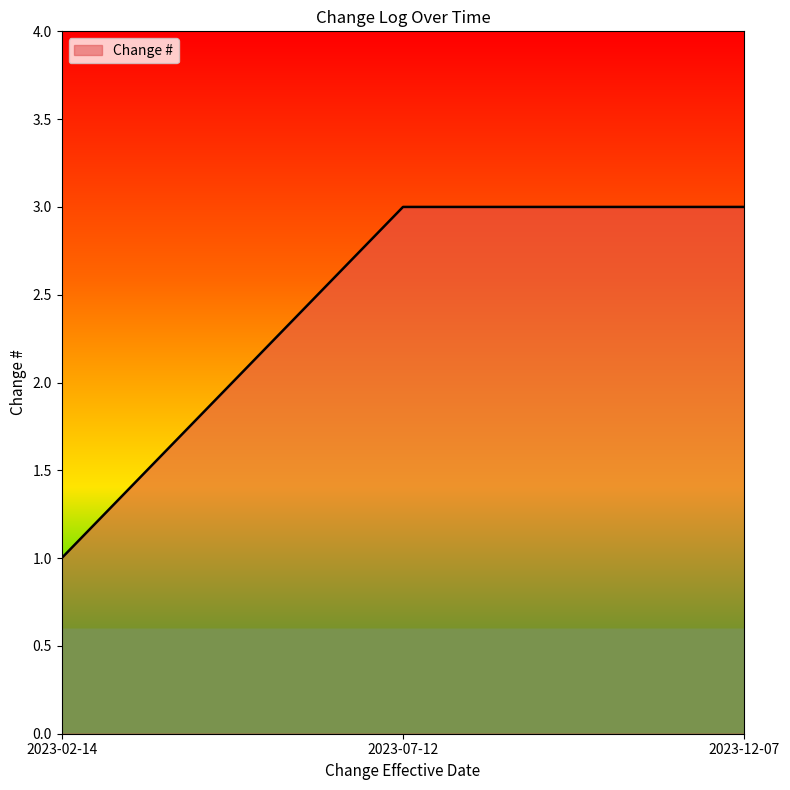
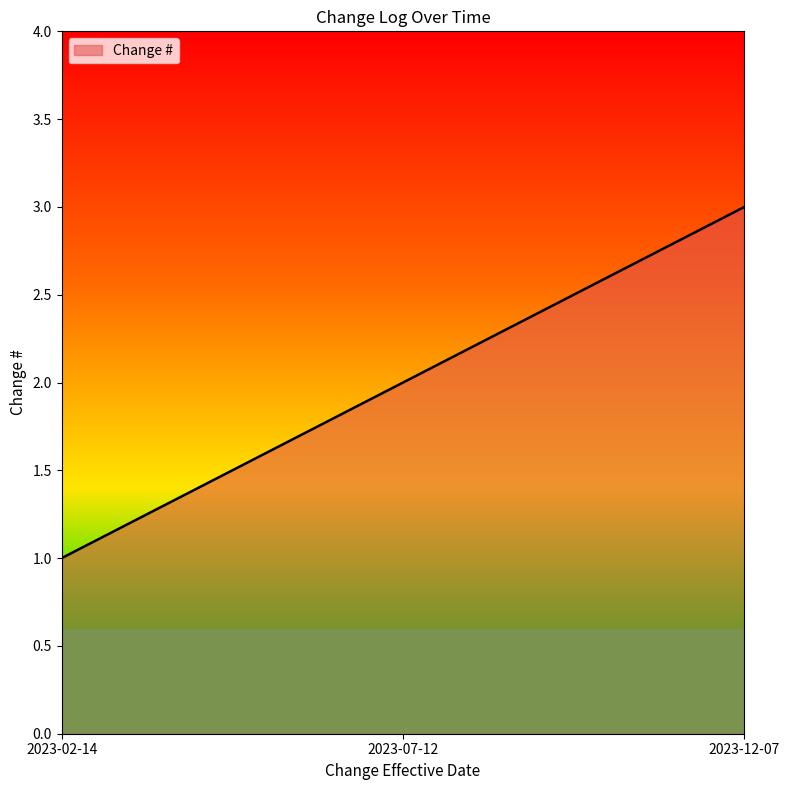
  {
    "2023-02-14": 1,
-   "2023-07-12": 3,
+   "2023-07-12": 2,
    "2023-12-07": 3
  }
